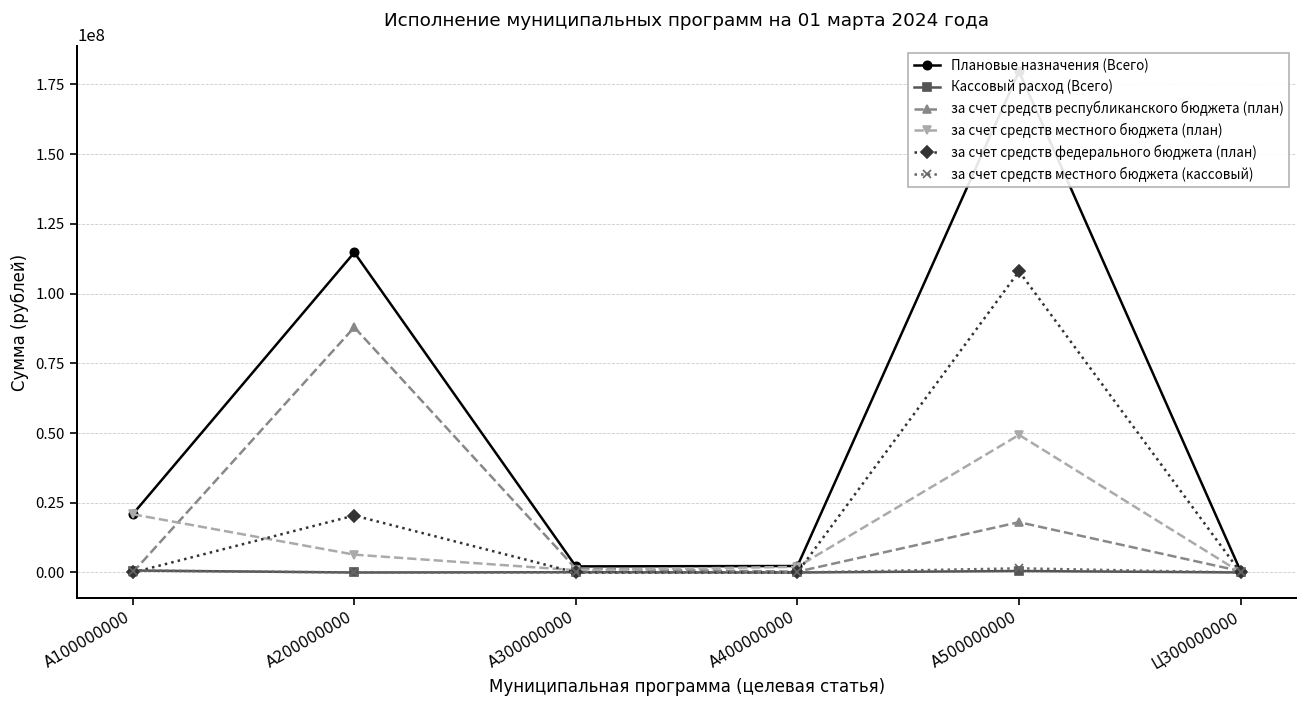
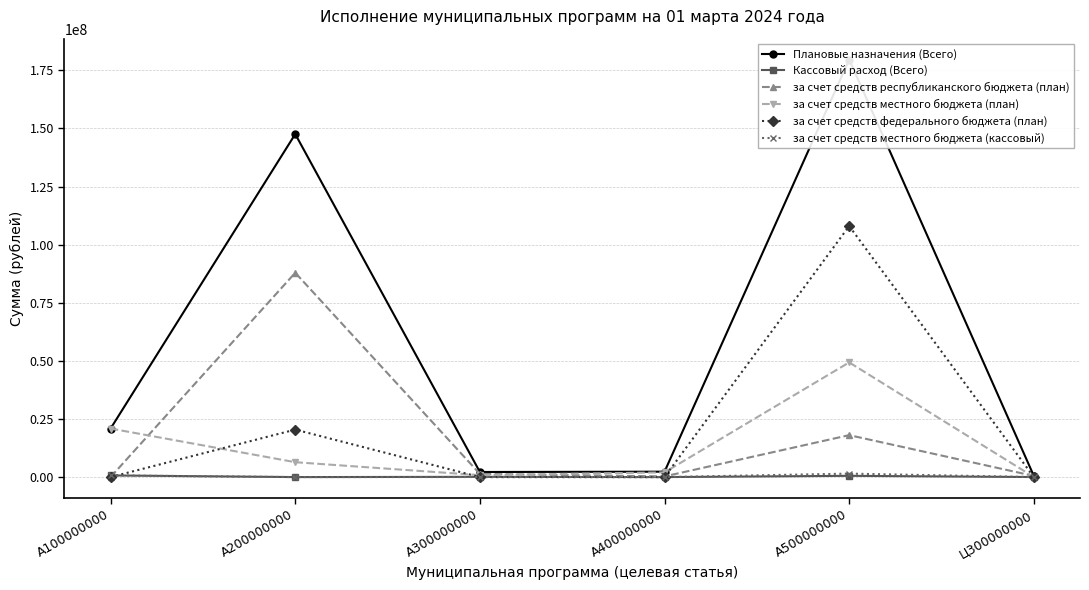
  {
    "Плановые назначения (Всего)": {
-     "A200000000": 115000000
+     "A200000000": 148000000
    }
  }
